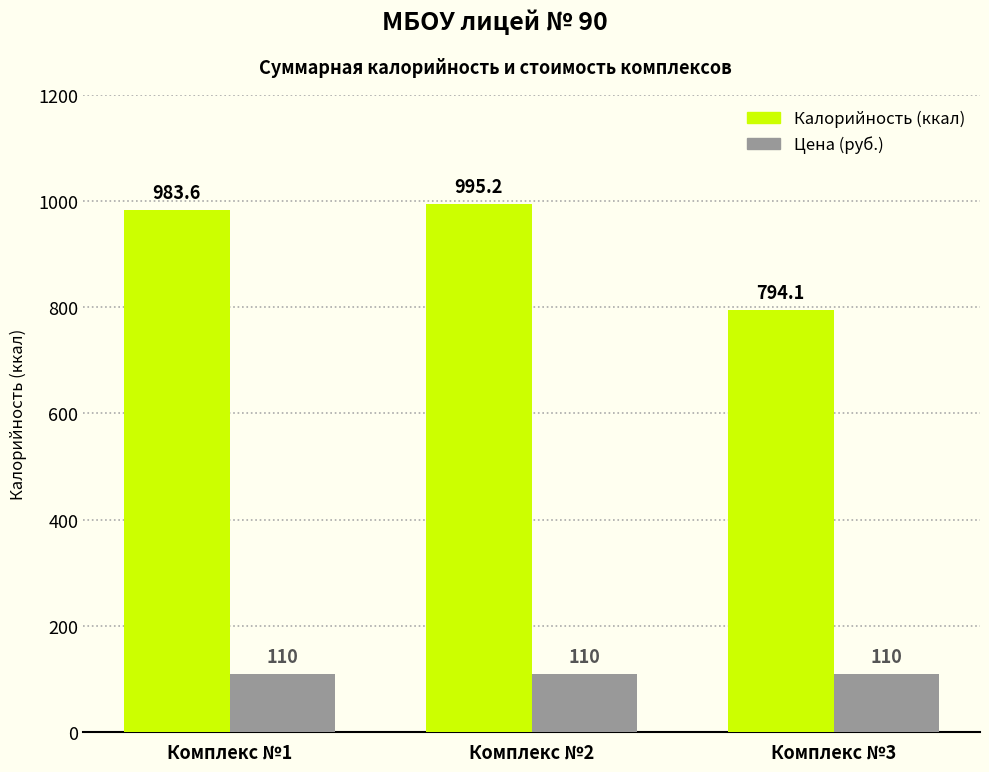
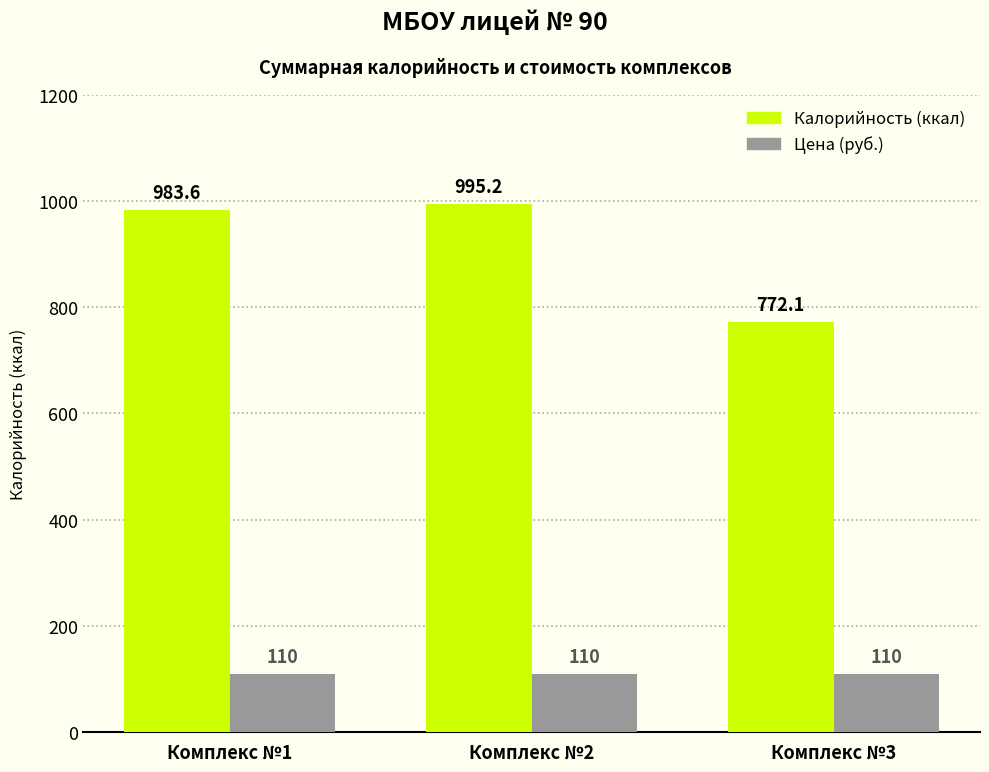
  {
    "Калорийность (ккал)": {
      "Комплекс №1": 983.6,
      "Комплекс №2": 995.2,
-     "Комплекс №3": 794.1
+     "Комплекс №3": 772.1
    },
    "Цена (руб.)": {
      "Комплекс №1": 110,
      "Комплекс №2": 110,
      "Комплекс №3": 110
    }
  }
